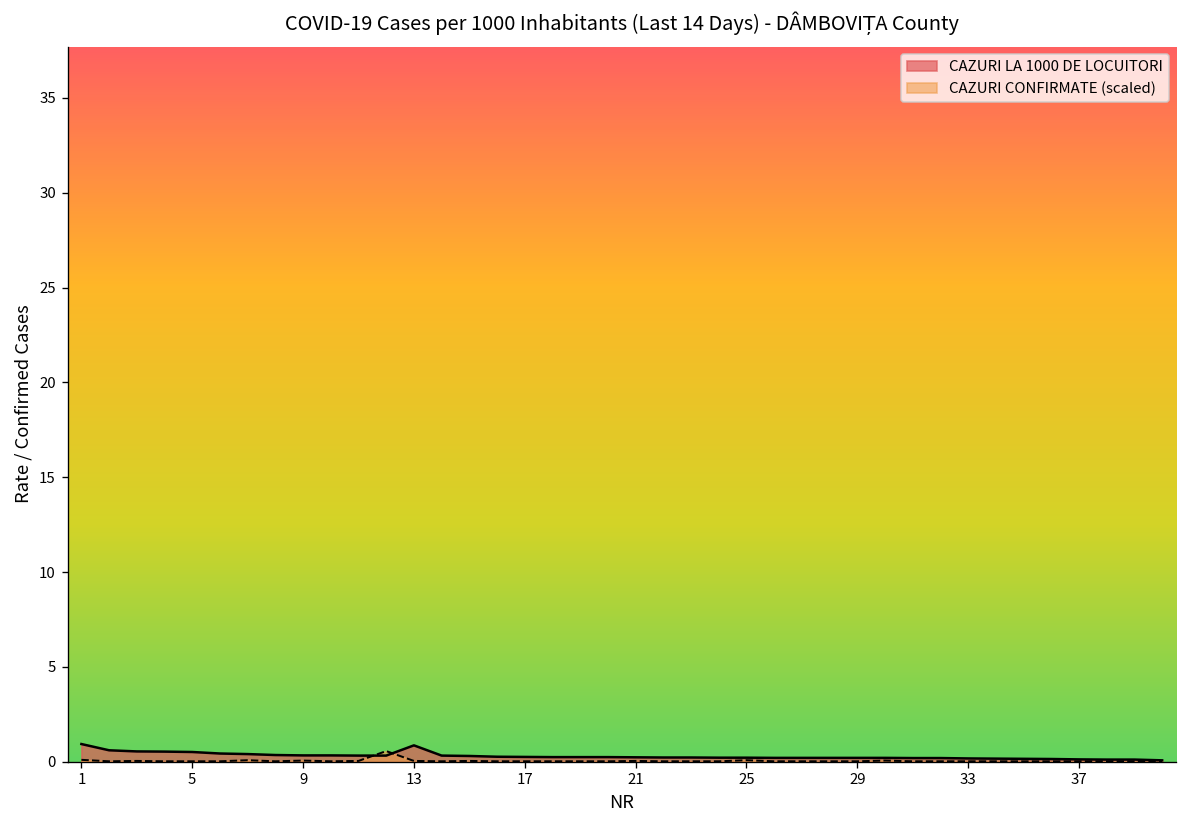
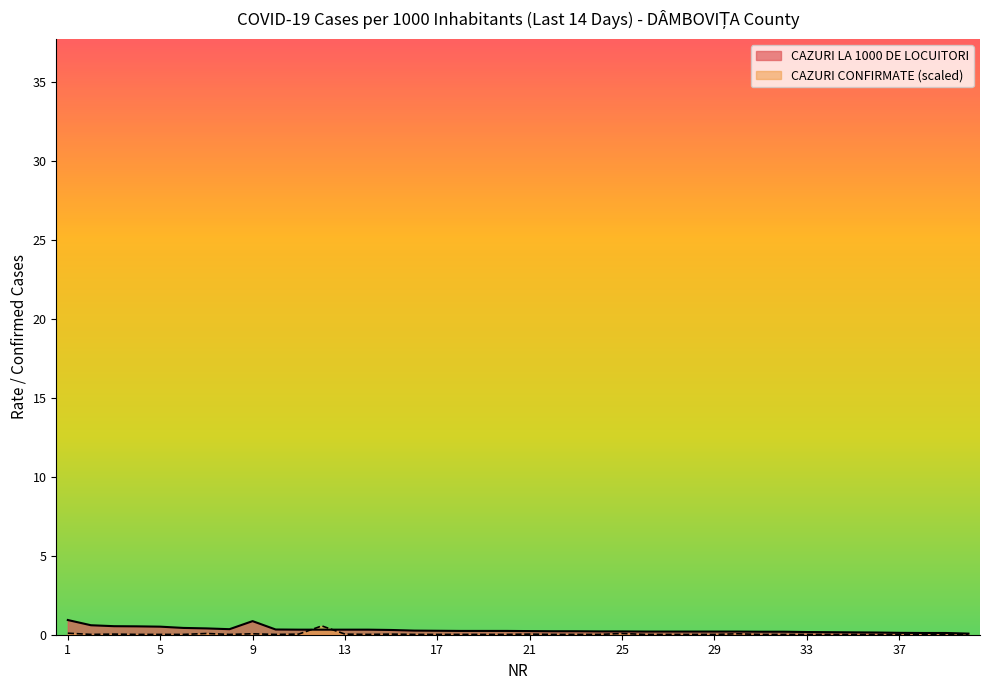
  {
    "CAZURI LA 1000 DE LOCUITORI": {
      "1": 0.9,
      "5": 0.5,
-     "9": 0.3,
-     "13": 0.9,
+     "9": 0.9,
+     "13": 0.3,
      "17": 0.3,
      "21": 0.2,
      "29": 0.2
    },
    "CAZURI CONFIRMATE (scaled)": {
      "1": 0.1,
      "5": 0.0,
      "9": 0.1,
      "13": 0.0,
      "17": 0.0,
      "21": 0.0,
      "29": 0.0
    }
  }
